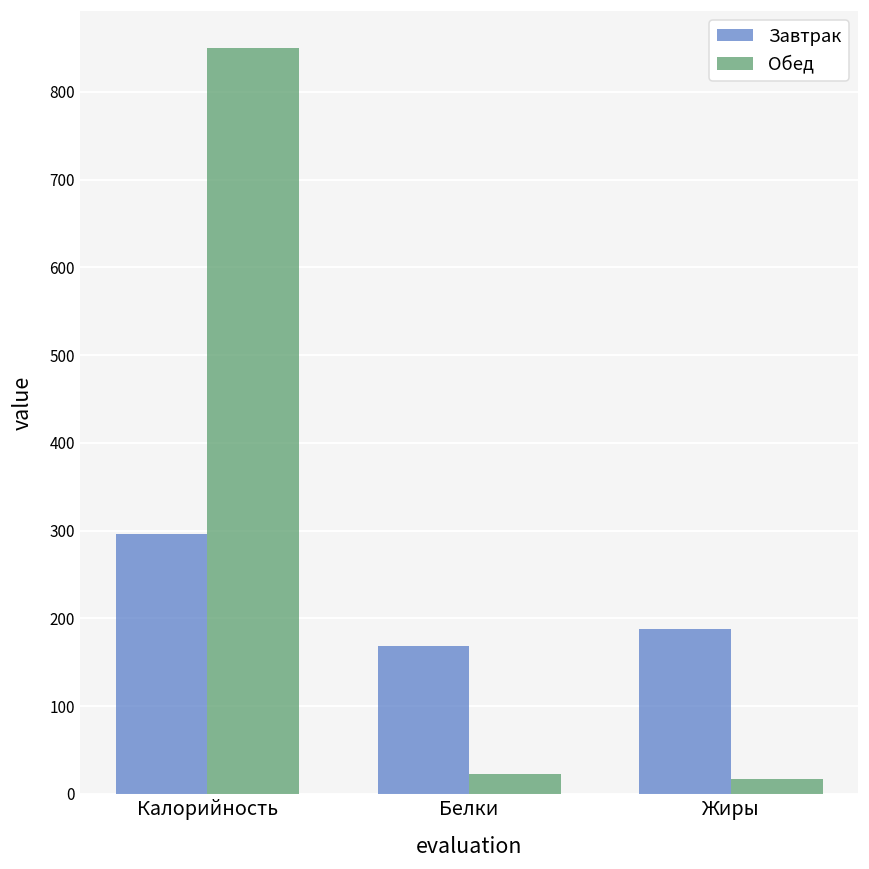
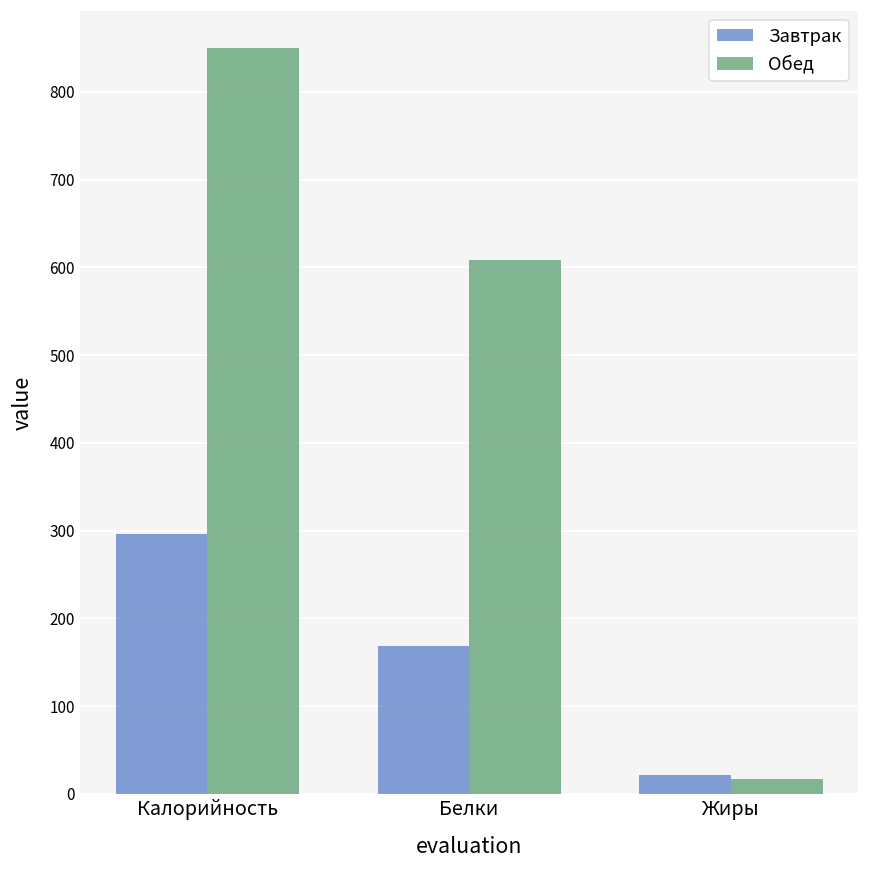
  {
    "Завтрак": {
      "Калорийность": 300,
      "Белки": 170,
-     "Жиры": 190
+     "Жиры": 20
    },
    "Обед": {
      "Калорийность": 850,
-     "Белки": 20,
+     "Белки": 610,
      "Жиры": 20
    }
  }
